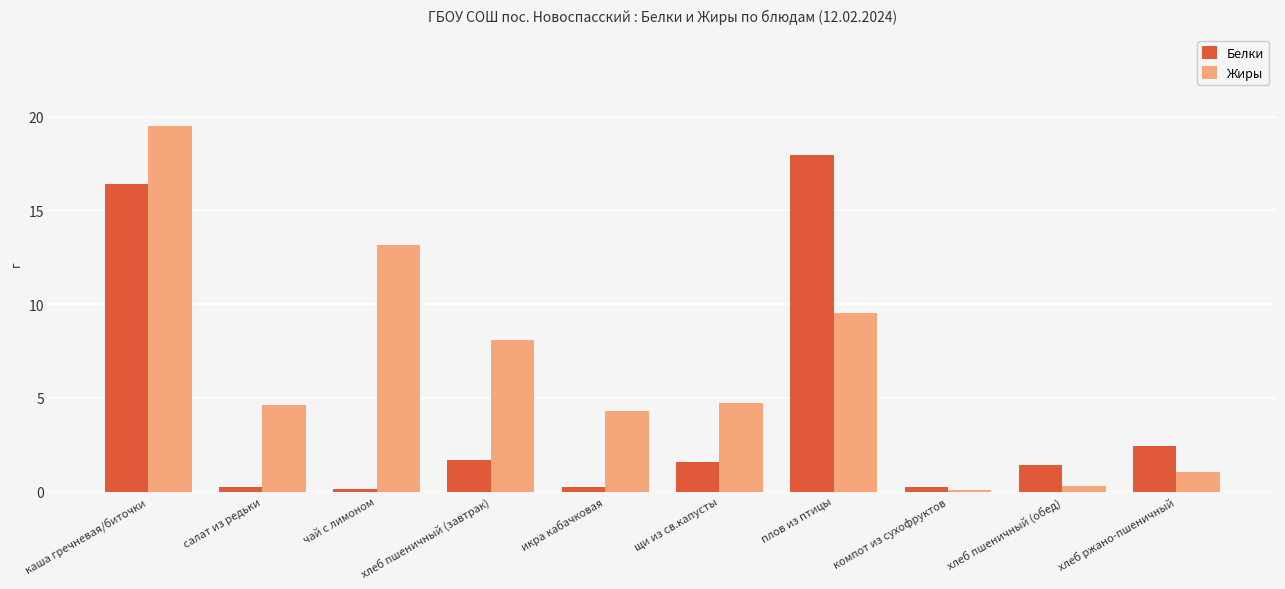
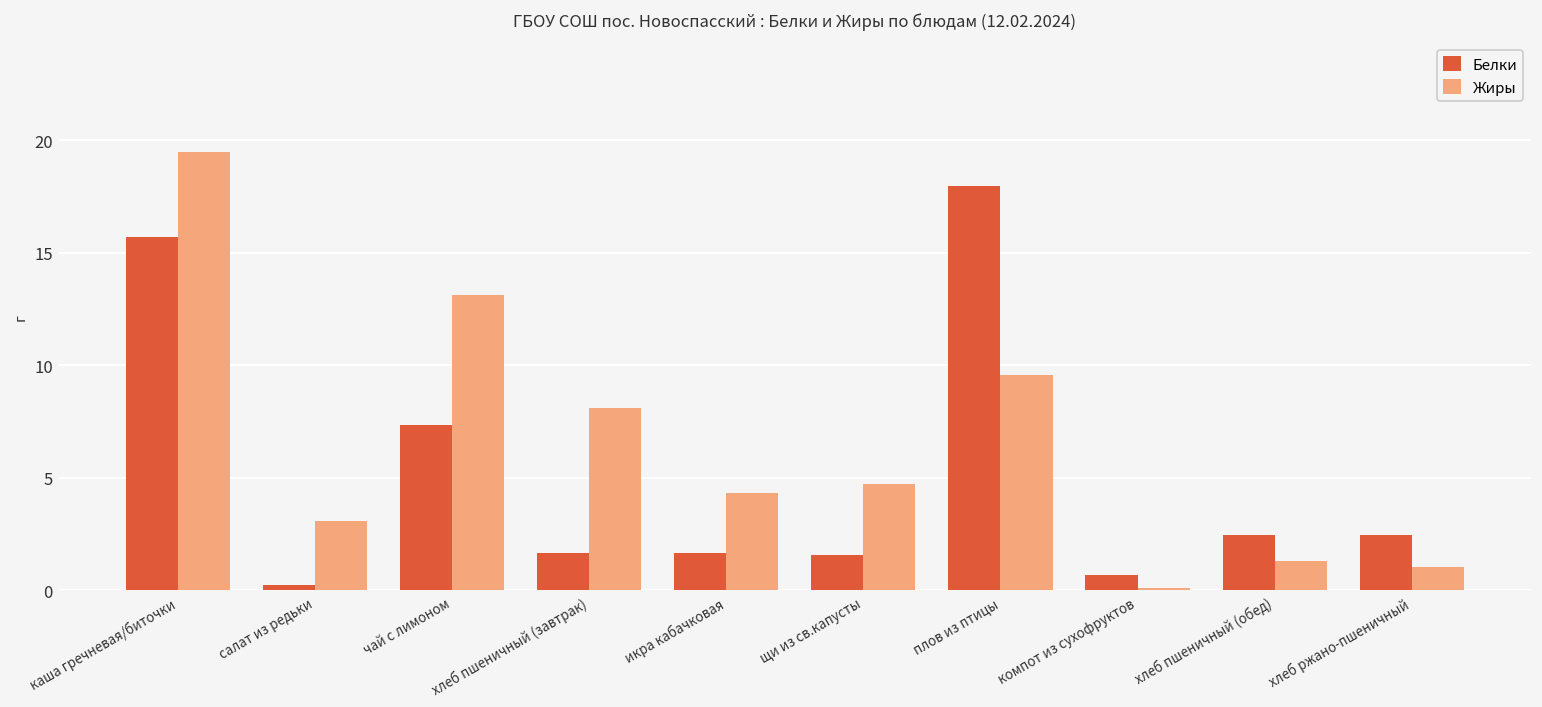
  {
    "Белки": {
-     "каша гречневая/биточки": 16.4,
+     "каша гречневая/биточки": 15.7,
      "салат из редьки": 0.2,
-     "чай с лимоном": 0.1,
+     "чай с лимоном": 7.3,
      "хлеб пшеничный (завтрак)": 1.7,
-     "икра кабачковая": 0.2,
+     "икра кабачковая": 1.6,
      "щи из св.капусты": 1.6,
      "плов из птицы": 18.0,
-     "компот из сухофруктов": 0.2,
-     "хлеб пшеничный (обед)": 1.4,
+     "компот из сухофруктов": 0.7,
+     "хлеб пшеничный (обед)": 2.4,
      "хлеб ржано-пшеничный": 2.4
    },
    "Жиры": {
      "каша гречневая/биточки": 19.5,
-     "салат из редьки": 4.6,
+     "салат из редьки": 3.1,
      "чай с лимоном": 13.1,
      "хлеб пшеничный (завтрак)": 8.1,
      "икра кабачковая": 4.3,
      "щи из св.капусты": 4.7,
      "плов из птицы": 9.6,
-     "хлеб пшеничный (обед)": 0.3,
+     "хлеб пшеничный (обед)": 1.3,
      "хлеб ржано-пшеничный": 1.0
    }
  }
